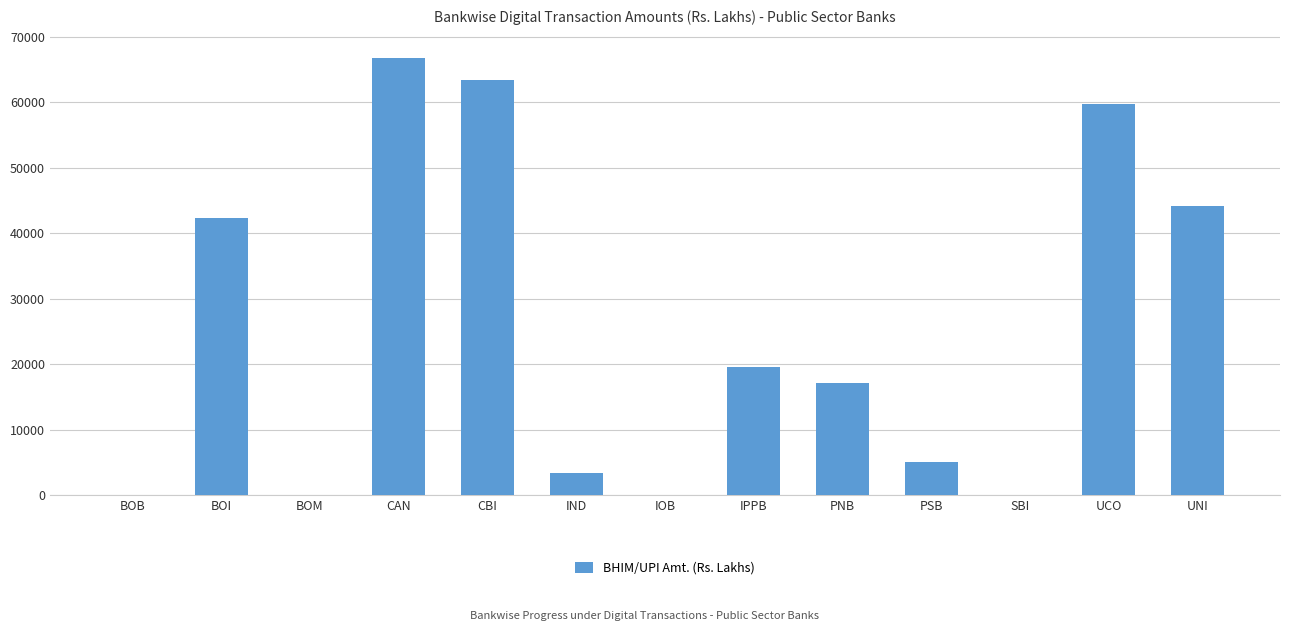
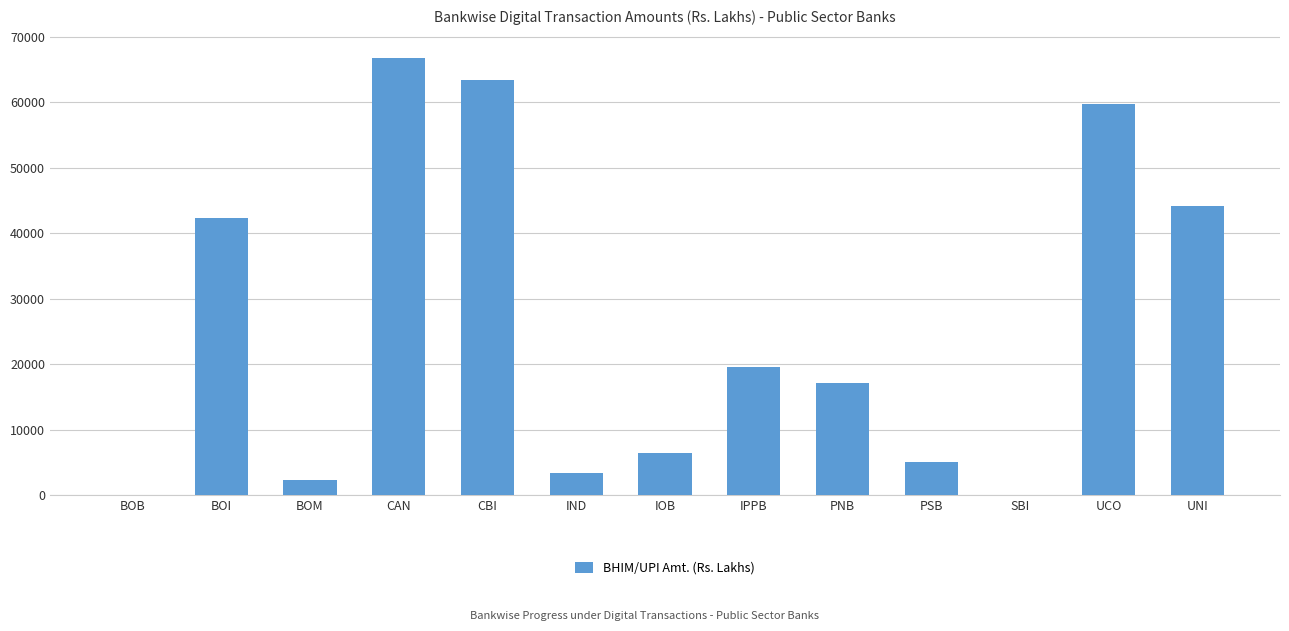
  {
    "BOI": 42000,
-   "BOM": 0,
+   "BOM": 2000,
    "CAN": 67000,
    "CBI": 63000,
    "IND": 3000,
-   "IOB": 0,
+   "IOB": 6000,
    "IPPB": 20000,
    "PNB": 17000,
    "PSB": 5000,
    "UCO": 60000,
    "UNI": 44000
  }
